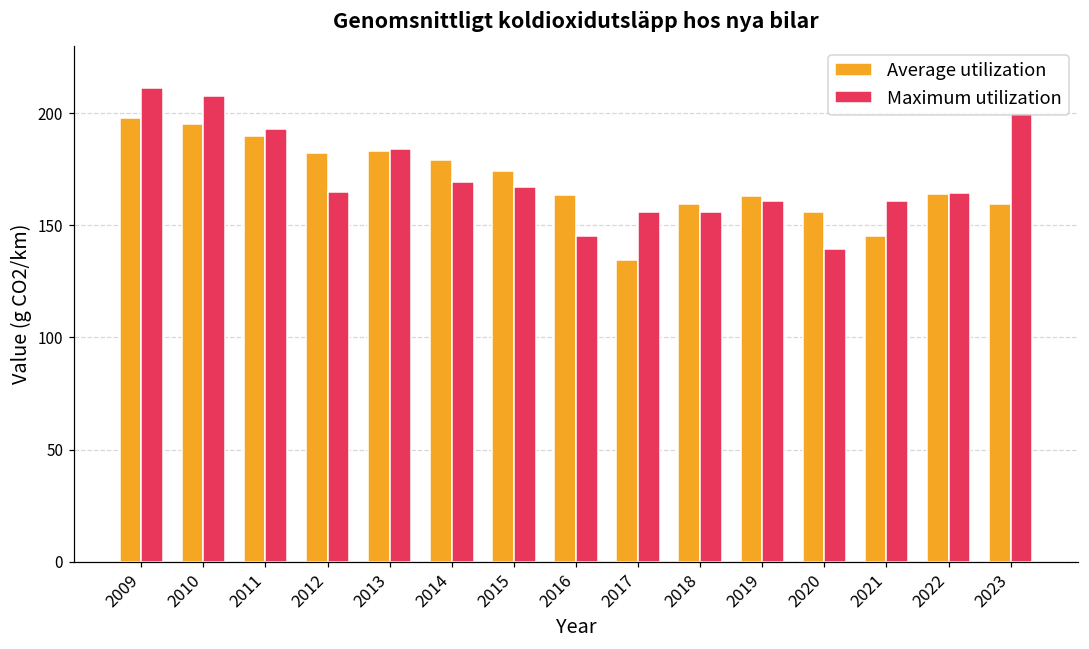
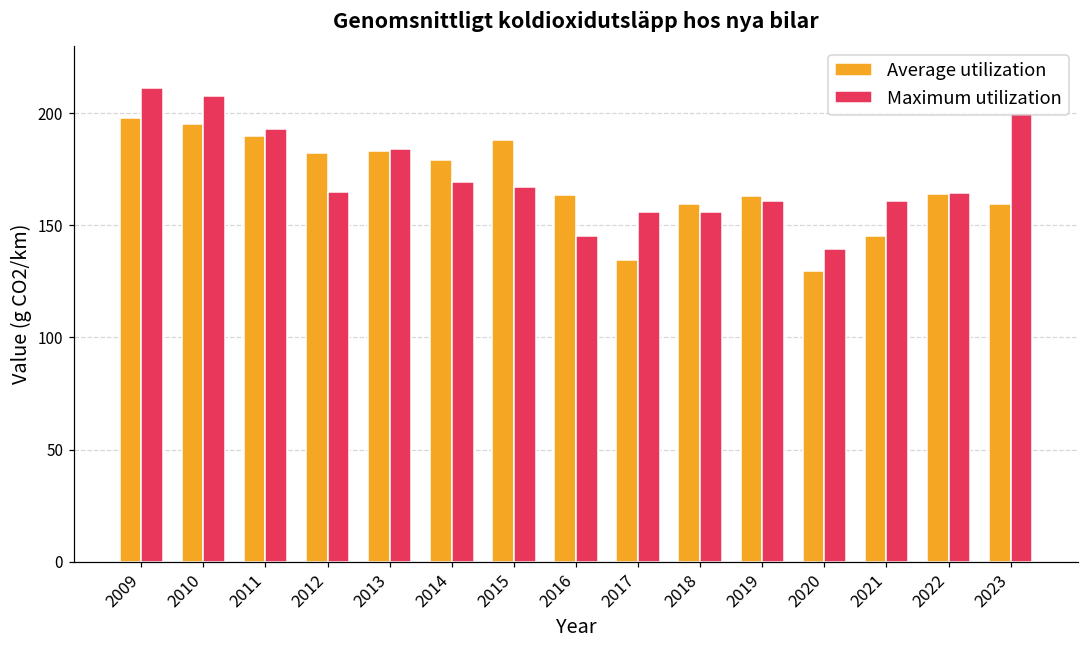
  {
    "Average utilization": {
      "2009": 198,
      "2010": 195,
      "2011": 190,
      "2012": 182,
      "2013": 183,
      "2014": 179,
-     "2015": 174,
+     "2015": 188,
      "2016": 164,
      "2017": 134,
      "2018": 159,
      "2019": 163,
-     "2020": 156,
+     "2020": 130,
      "2021": 145,
      "2022": 164,
      "2023": 159
    },
    "Maximum utilization": {
      "2009": 211,
      "2010": 208,
      "2011": 193,
      "2012": 165,
      "2013": 184,
      "2014": 169,
      "2015": 167,
      "2016": 145,
      "2017": 156,
      "2018": 156,
      "2019": 161,
      "2020": 139,
      "2021": 161,
      "2022": 164
    }
  }
